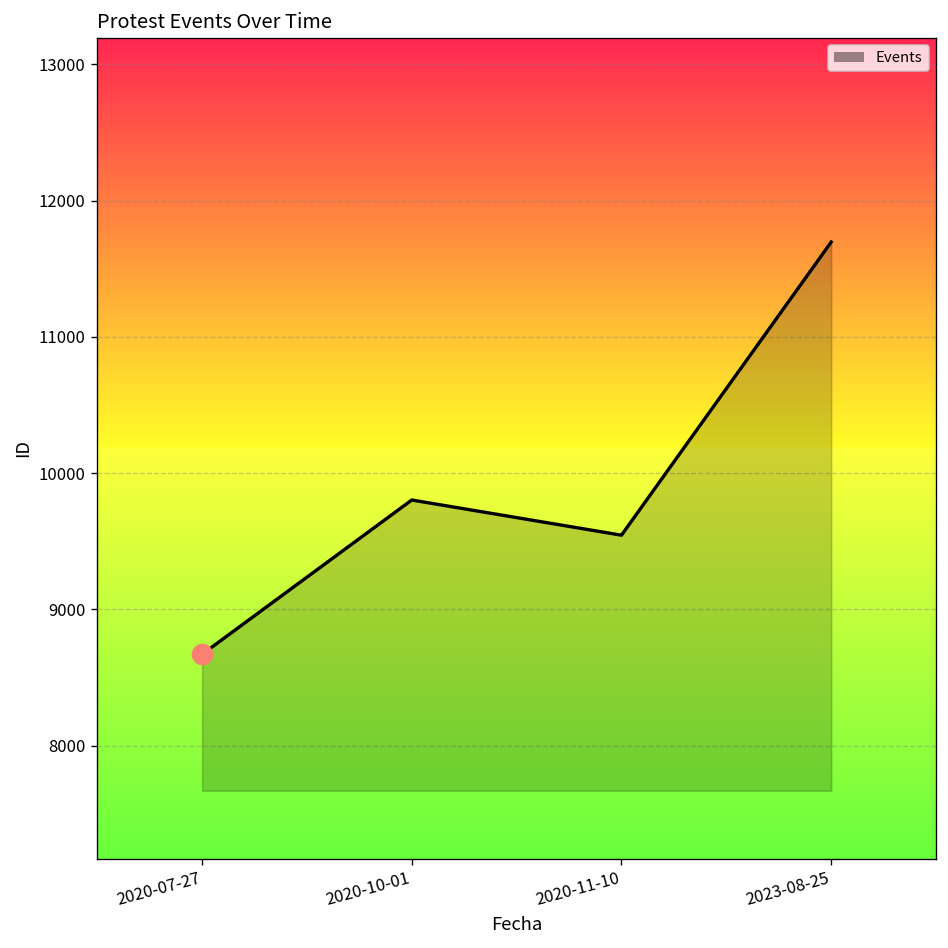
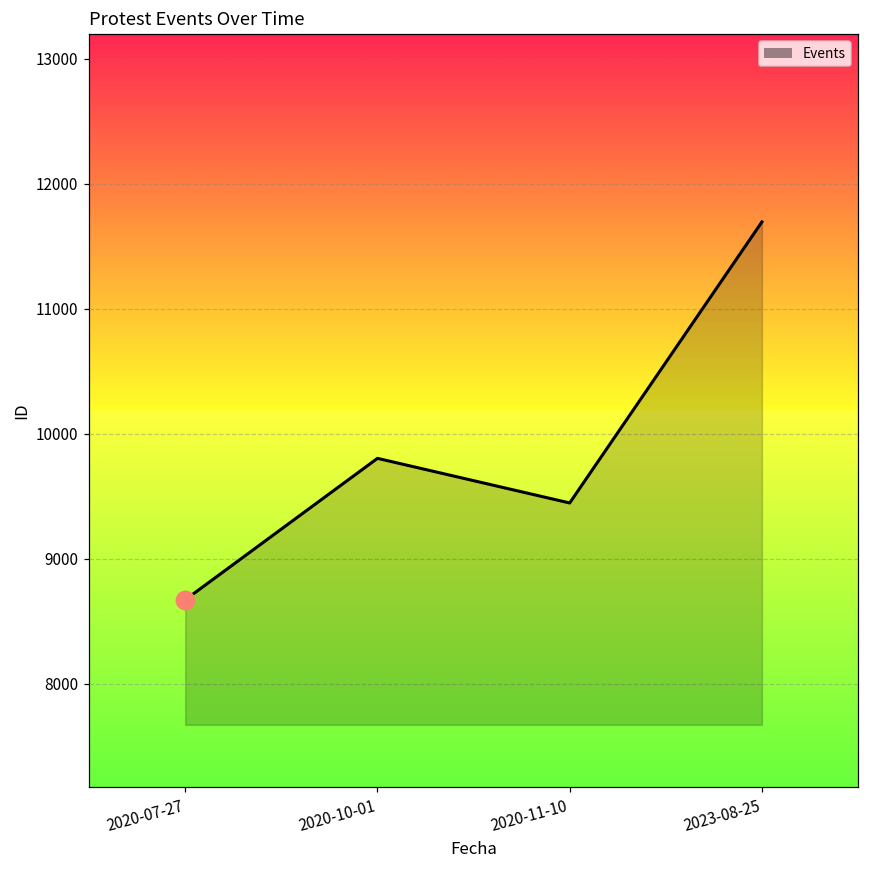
  {
    "Events": {
      "2020-10-01": 9800,
-     "2020-11-10": 9550,
+     "2020-11-10": 9450,
      "2023-08-25": 11700
    }
  }
